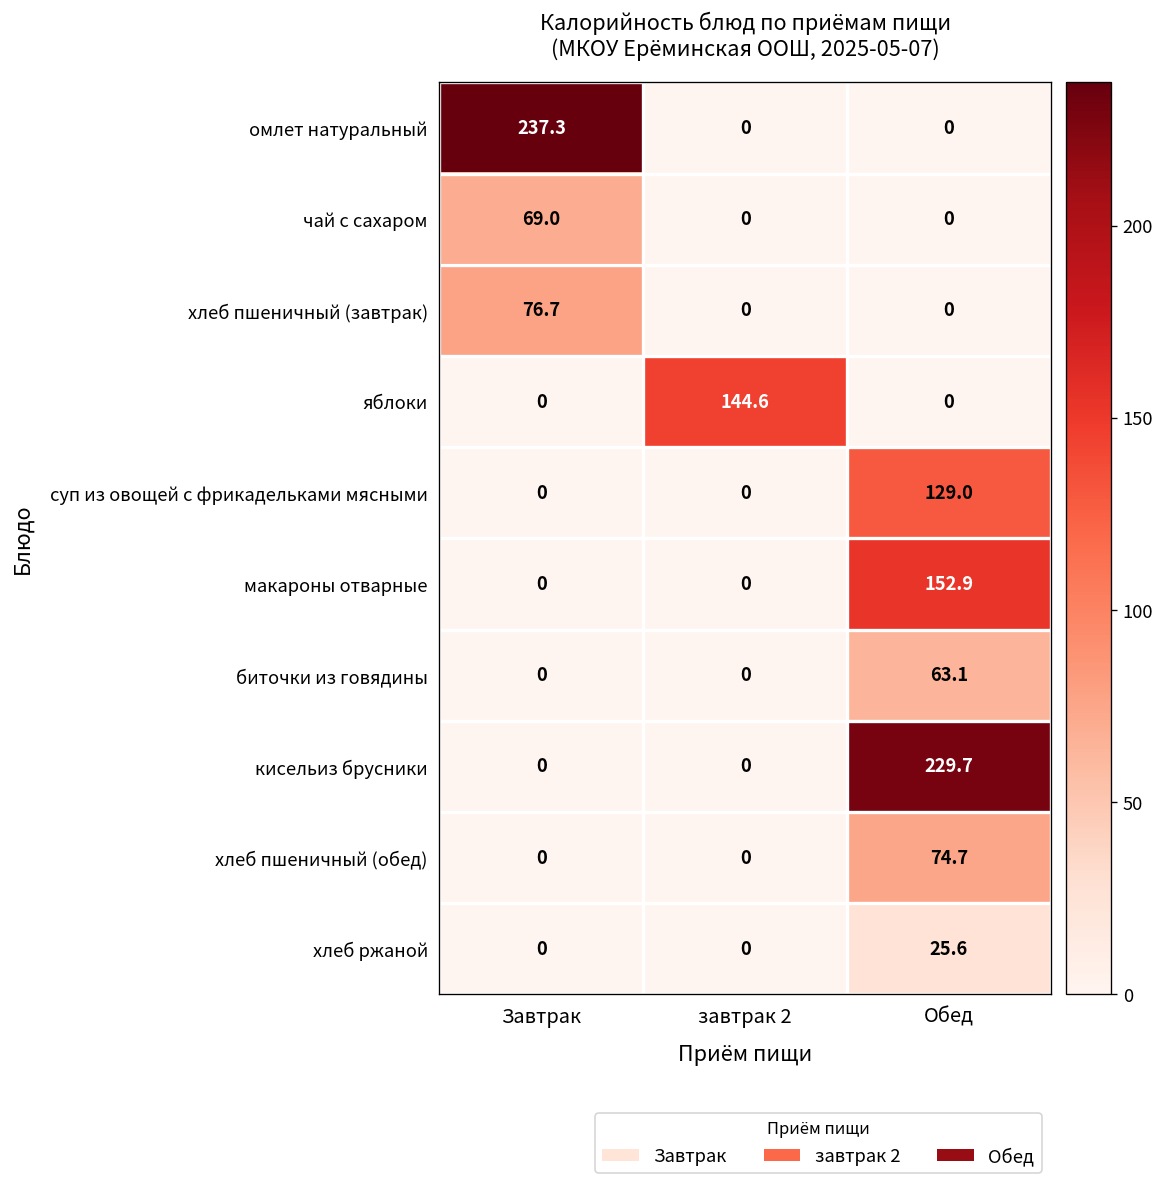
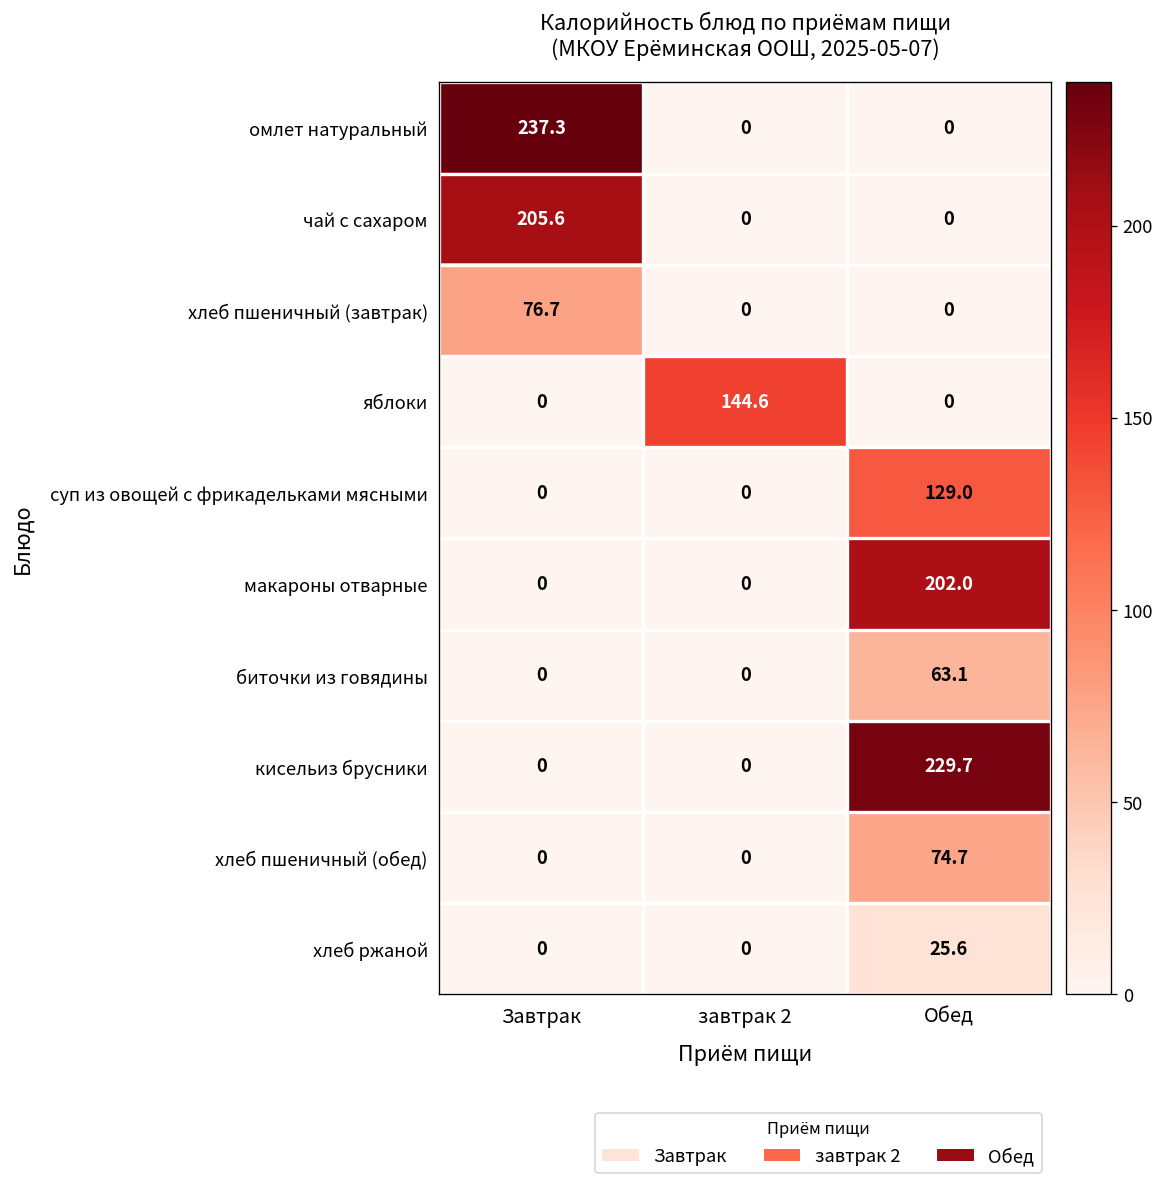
  {
    "омлет натуральный": {
      "Завтрак": 237.3,
      "завтрак 2": 0,
      "Обед": 0
    },
    "чай с сахаром": {
-     "Завтрак": 69.0,
+     "Завтрак": 205.6,
      "завтрак 2": 0,
      "Обед": 0
    },
    "хлеб пшеничный (завтрак)": {
      "Завтрак": 76.7,
      "завтрак 2": 0,
      "Обед": 0
    },
    "яблоки": {
      "Завтрак": 0,
      "завтрак 2": 144.6,
      "Обед": 0
    },
    "суп из овощей с фрикадельками мясными": {
      "Завтрак": 0,
      "завтрак 2": 0,
      "Обед": 129.0
    },
    "макароны отварные": {
      "Завтрак": 0,
      "завтрак 2": 0,
-     "Обед": 152.9
+     "Обед": 202.0
    },
    "биточки из говядины": {
      "Завтрак": 0,
      "завтрак 2": 0,
      "Обед": 63.1
    },
    "кисельиз брусники": {
      "Завтрак": 0,
      "завтрак 2": 0,
      "Обед": 229.7
    },
    "хлеб пшеничный (обед)": {
      "Завтрак": 0,
      "завтрак 2": 0,
      "Обед": 74.7
    },
    "хлеб ржаной": {
      "Завтрак": 0,
      "завтрак 2": 0,
      "Обед": 25.6
    }
  }
